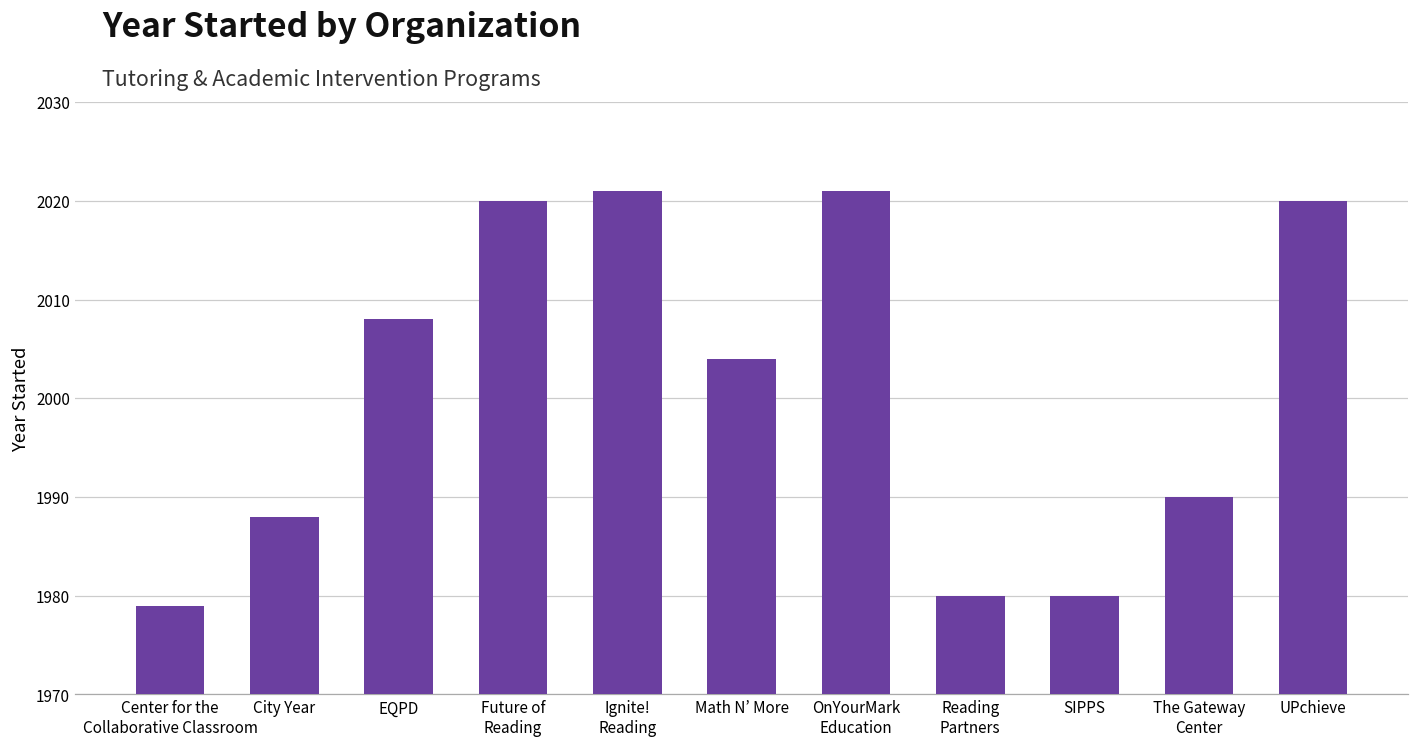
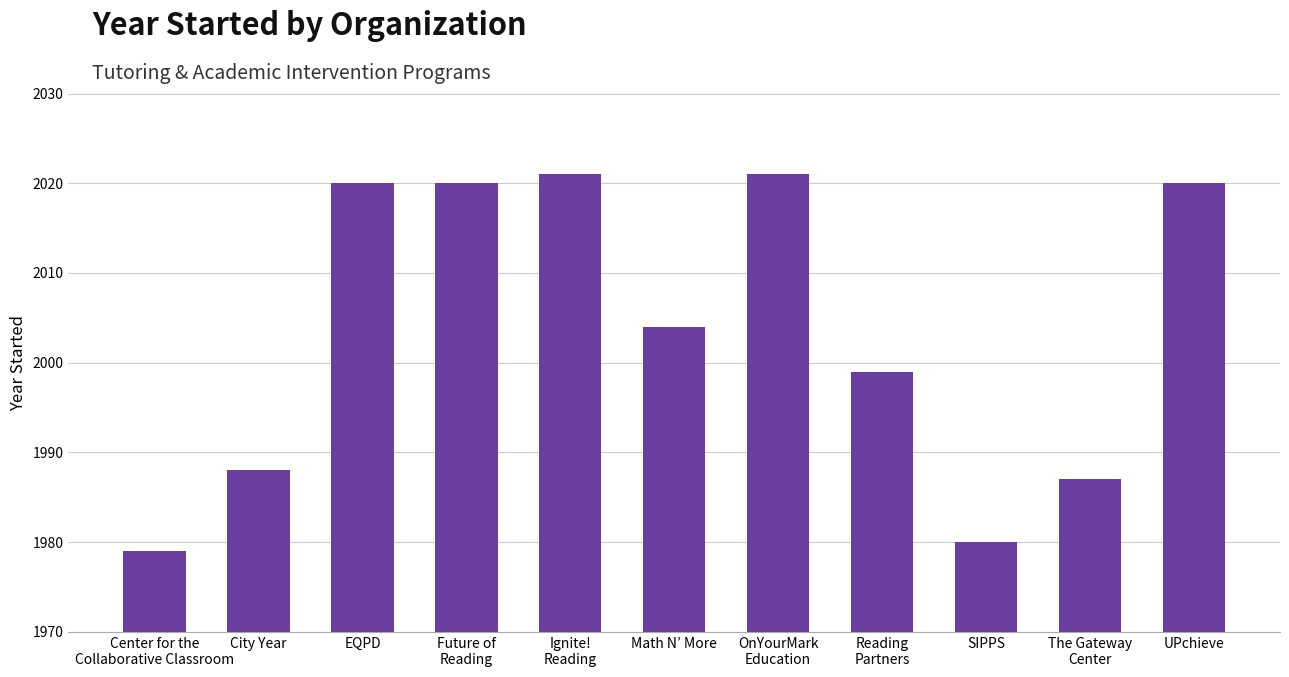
  {
    "Center for the Collaborative Classroom": 1979,
    "City Year": 1988,
-   "EQPD": 2008,
+   "EQPD": 2020,
    "Future of Reading": 2020,
    "Ignite! Reading": 2021,
    "Math N’ More": 2004,
    "OnYourMark Education": 2021,
-   "Reading Partners": 1980,
+   "Reading Partners": 1999,
    "SIPPS": 1980,
-   "The Gateway Center": 1990,
+   "The Gateway Center": 1987,
    "UPchieve": 2020
  }
